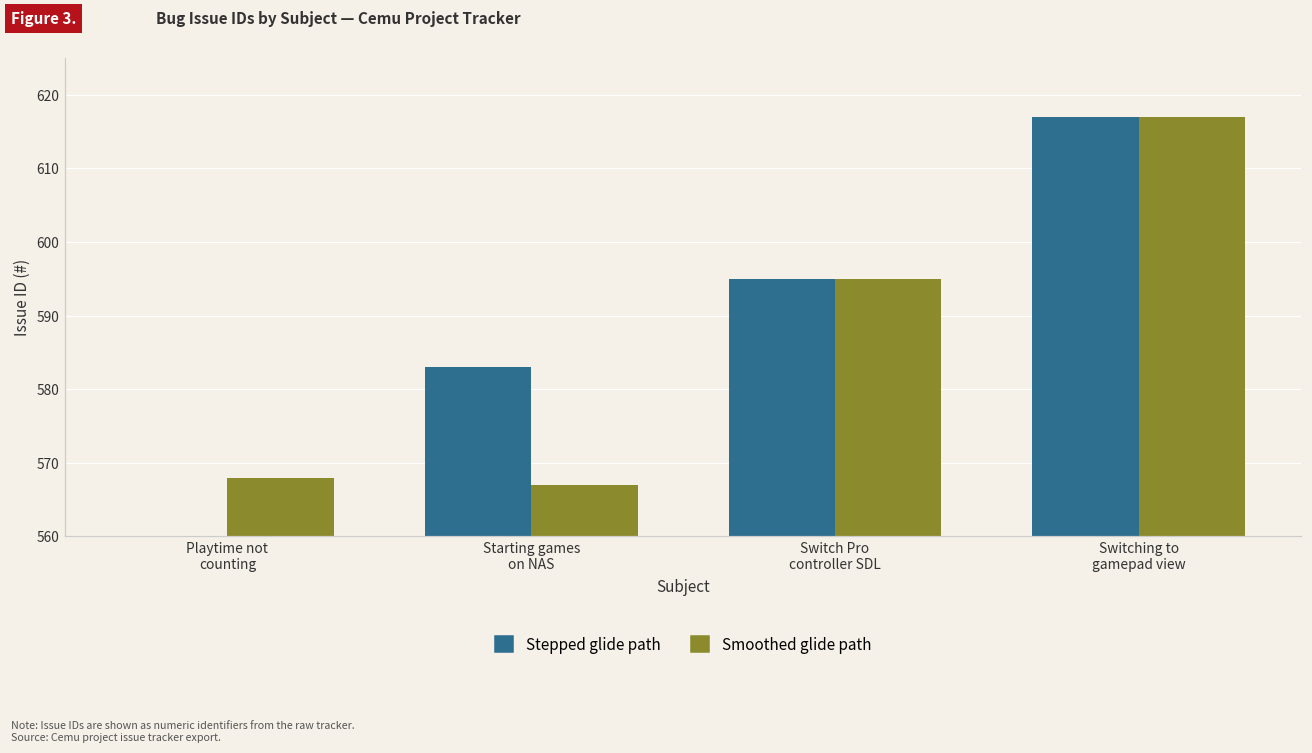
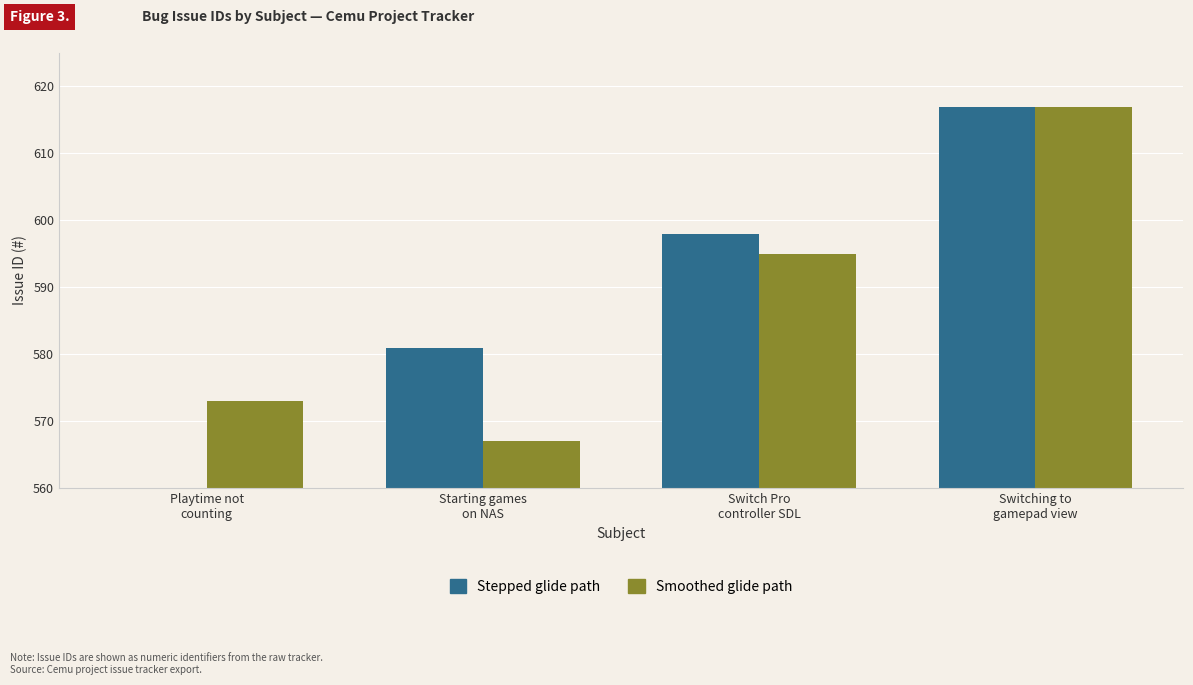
  {
    "Stepped glide path": {
-     "Starting games on NAS": 583,
-     "Switch Pro controller SDL": 595,
+     "Starting games on NAS": 581,
+     "Switch Pro controller SDL": 598,
      "Switching to gamepad view": 617
    },
    "Smoothed glide path": {
-     "Playtime not counting": 568,
+     "Playtime not counting": 573,
      "Starting games on NAS": 567,
      "Switch Pro controller SDL": 595,
      "Switching to gamepad view": 617
    }
  }
